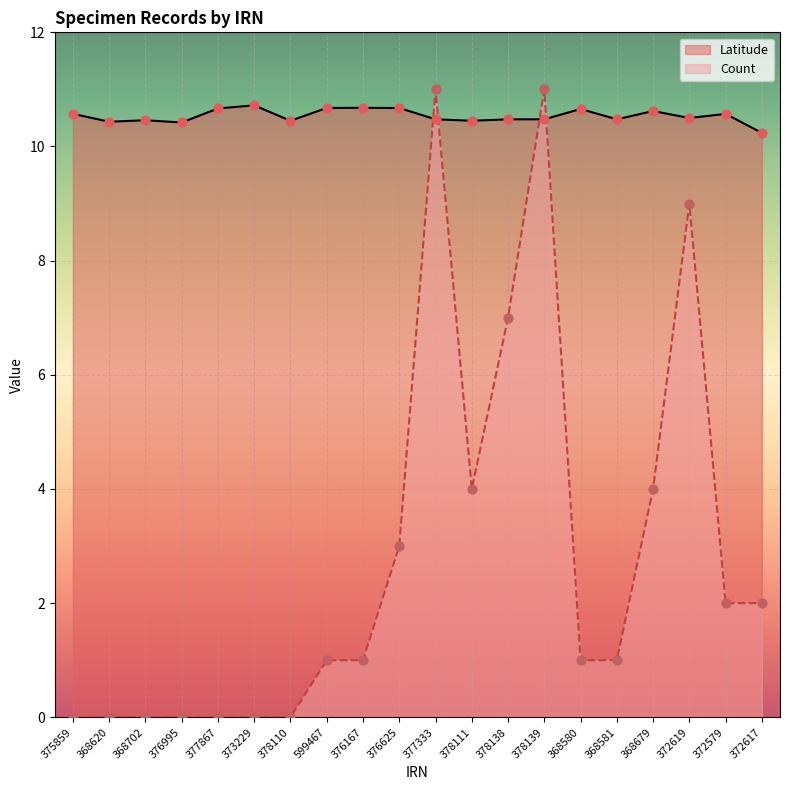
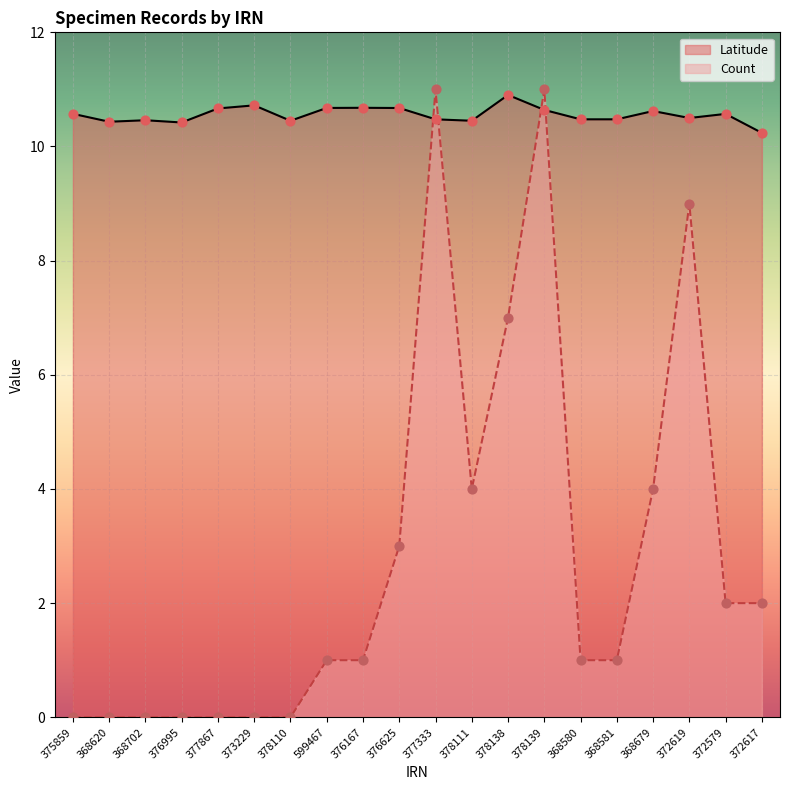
  {
    "Latitude": {
      "375859": 10.6,
      "368620": 10.4,
      "368702": 10.5,
      "376995": 10.4,
      "377867": 10.7,
      "373229": 10.7,
      "378110": 10.5,
      "599467": 10.7,
      "376167": 10.7,
      "376625": 10.7,
      "377333": 10.5,
      "378111": 10.5,
-     "378138": 10.5,
-     "378139": 10.5,
-     "368580": 10.7,
+     "378138": 10.9,
+     "378139": 10.6,
+     "368580": 10.5,
      "368581": 10.5,
      "368679": 10.6,
      "372619": 10.5,
      "372579": 10.6,
      "372617": 10.2
    },
    "Count": {
      "375859": 0.0,
      "368620": 0.0,
      "368702": 0.0,
      "376995": 0.0,
      "377867": 0.0,
      "373229": 0.0,
      "378110": 0.0,
      "599467": 1.0,
      "376167": 1.0,
      "376625": 3.0,
      "377333": 11.0,
      "378111": 4.0,
      "378138": 7.0,
      "378139": 11.0,
      "368580": 1.0,
      "368581": 1.0,
      "368679": 4.0,
      "372619": 9.0,
      "372579": 2.0,
      "372617": 2.0
    }
  }
